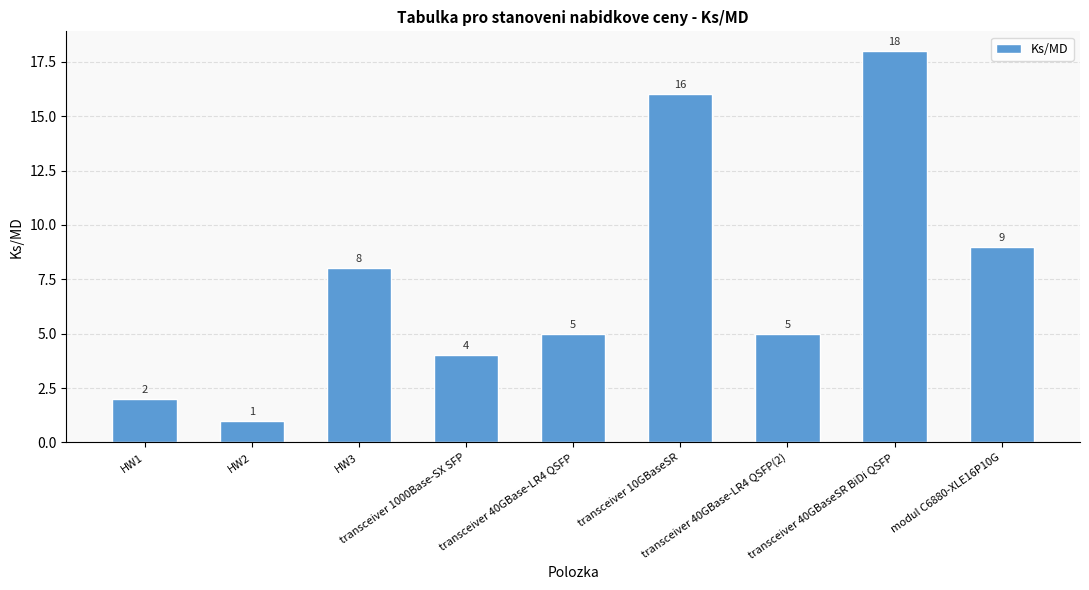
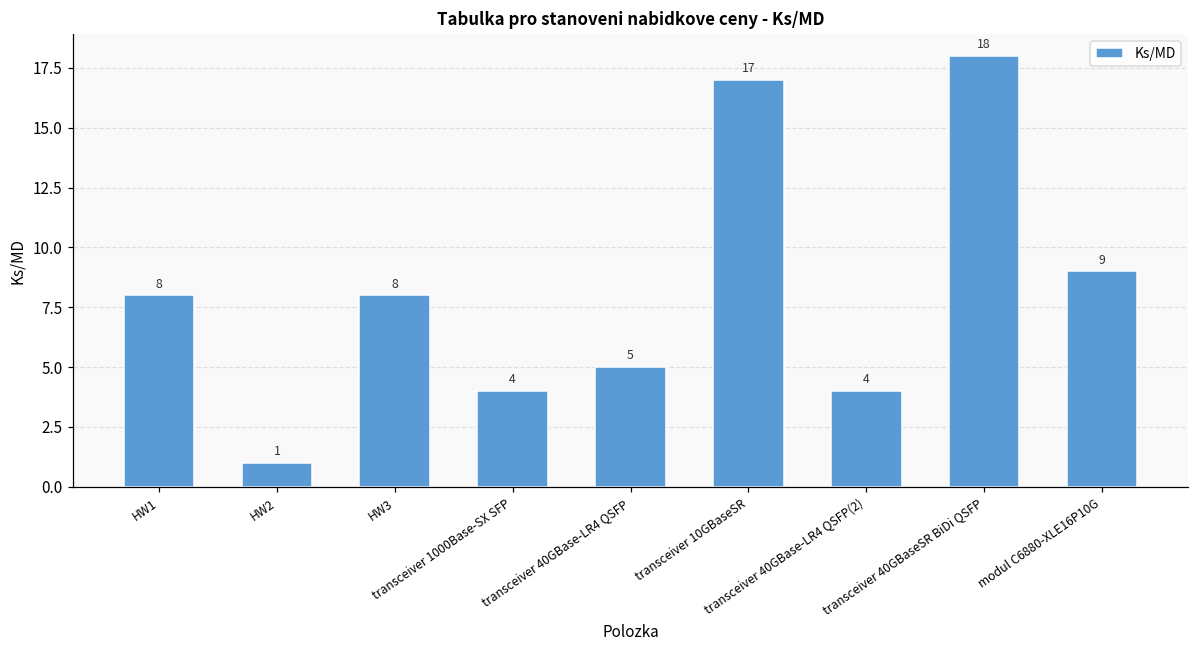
  {
-   "HW1": 2,
+   "HW1": 8,
    "HW2": 1,
    "HW3": 8,
    "transceiver 1000Base-SX SFP": 4,
    "transceiver 40GBase-LR4 QSFP": 5,
-   "transceiver 10GBaseSR": 16,
-   "transceiver 40GBase-LR4 QSFP(2)": 5,
+   "transceiver 10GBaseSR": 17,
+   "transceiver 40GBase-LR4 QSFP(2)": 4,
    "transceiver 40GBaseSR BiDi QSFP": 18,
    "modul C6880-XLE16P10G": 9
  }
